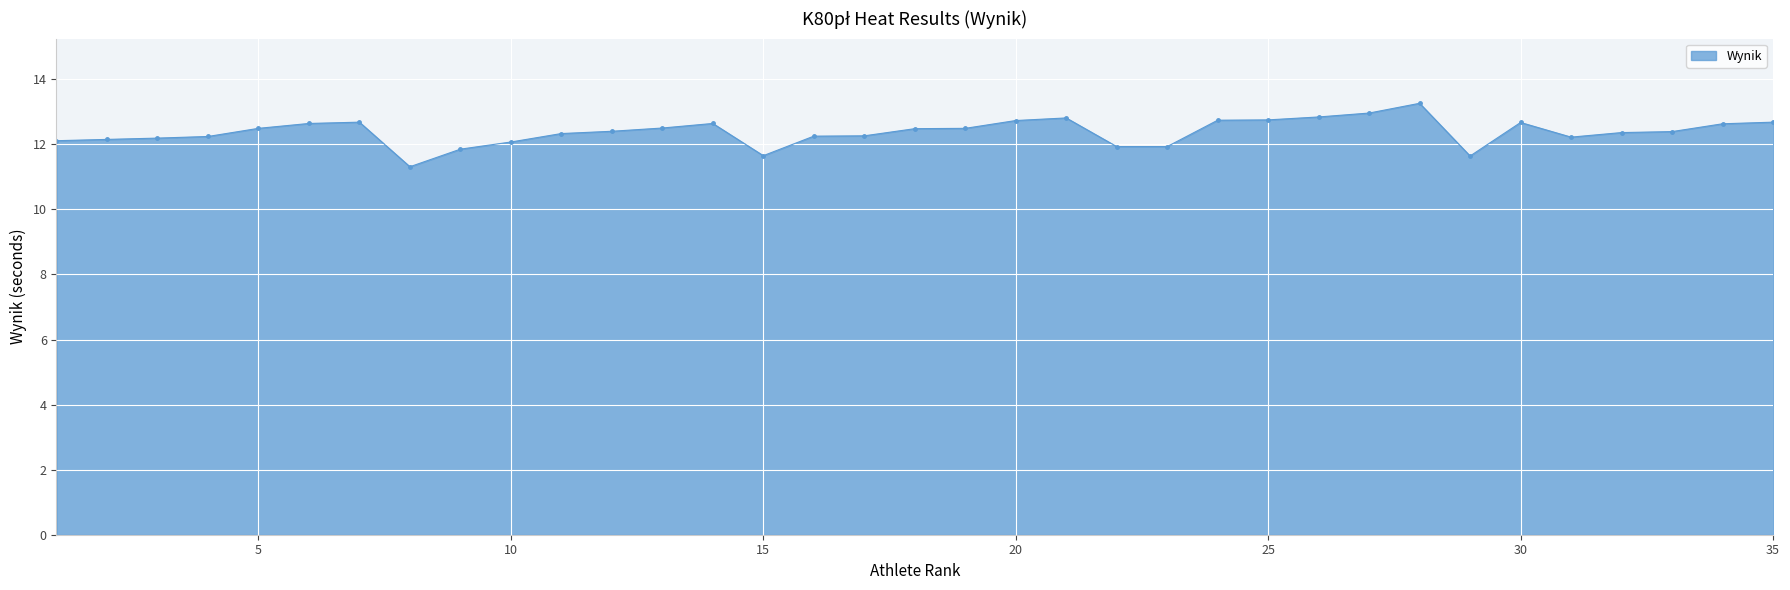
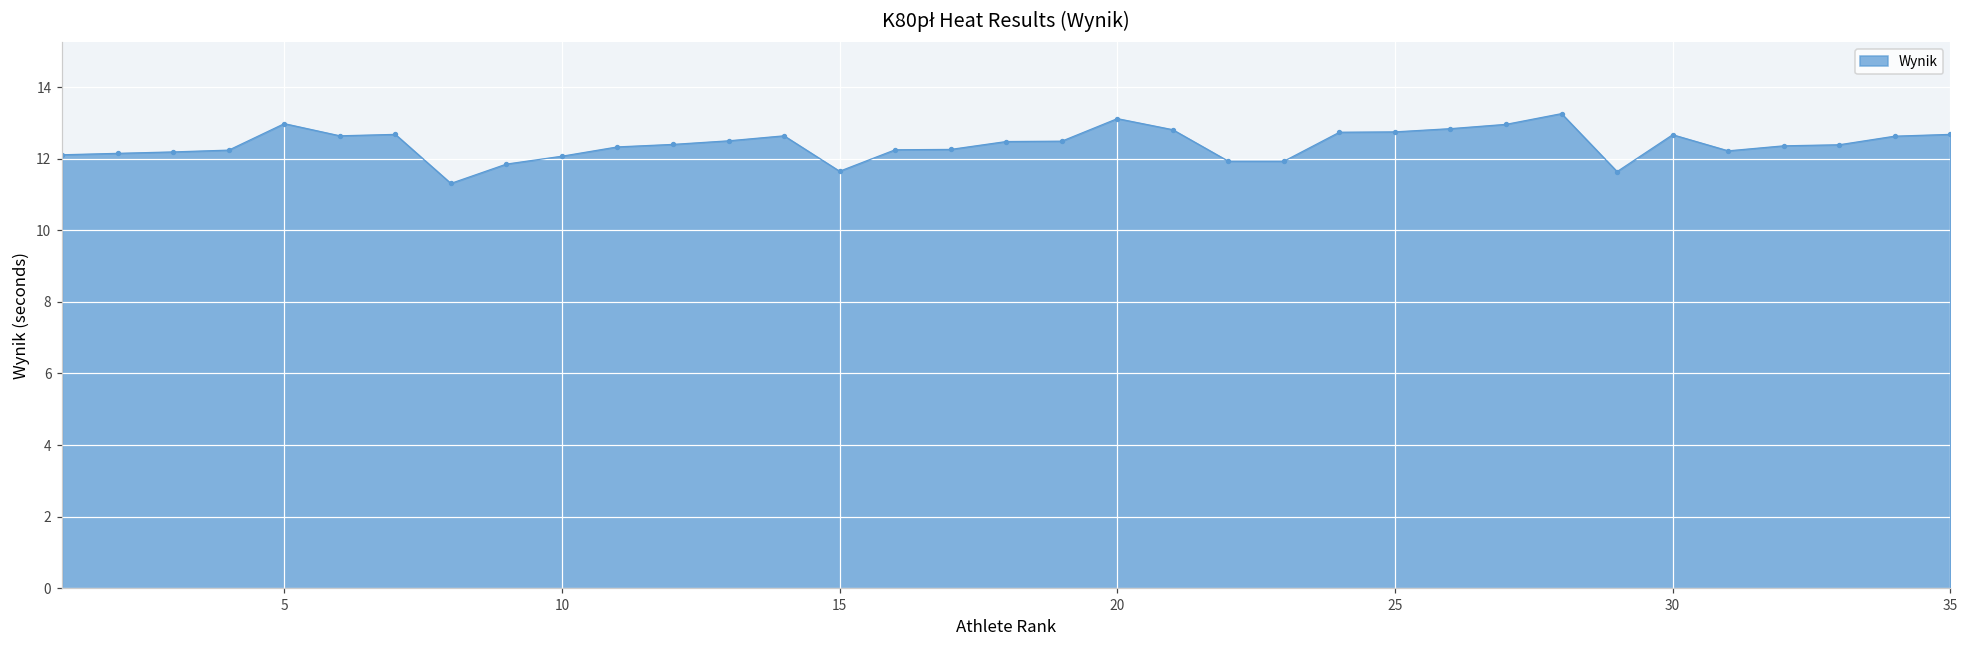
  {
-   "5": 12.5,
+   "5": 13.0,
    "10": 12.1,
    "15": 11.7,
-   "20": 12.7,
+   "20": 13.1,
    "25": 12.8,
    "30": 12.7,
    "35": 12.7
  }
